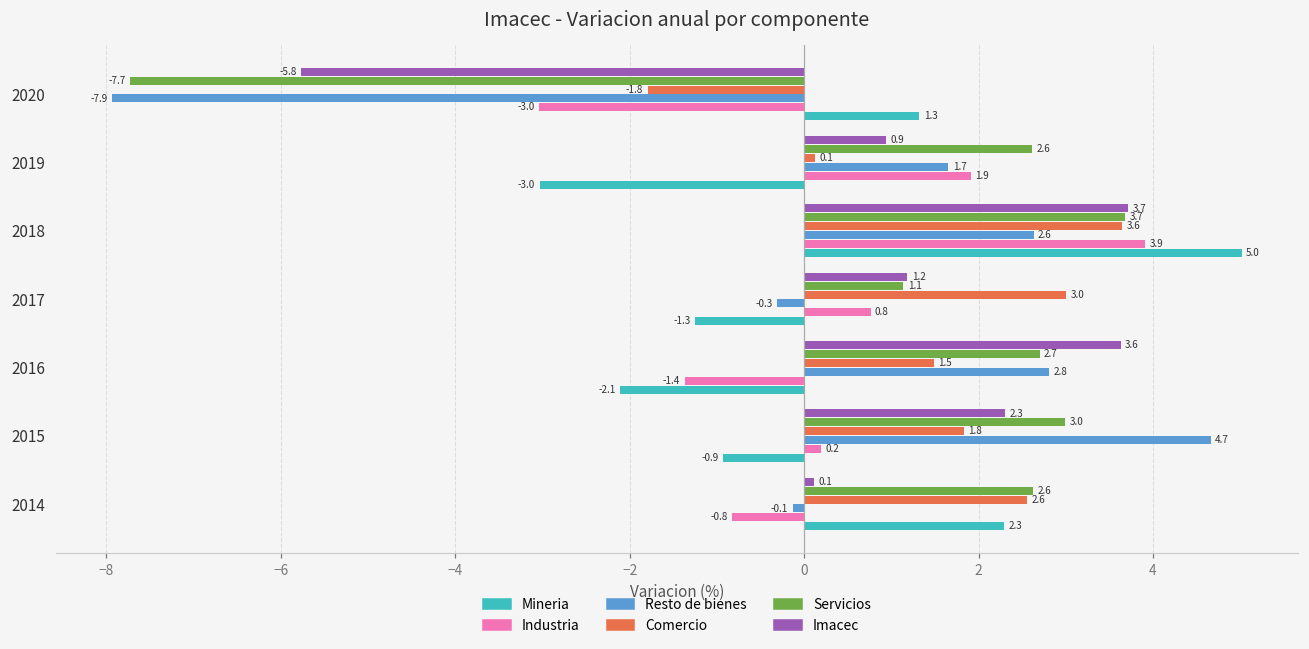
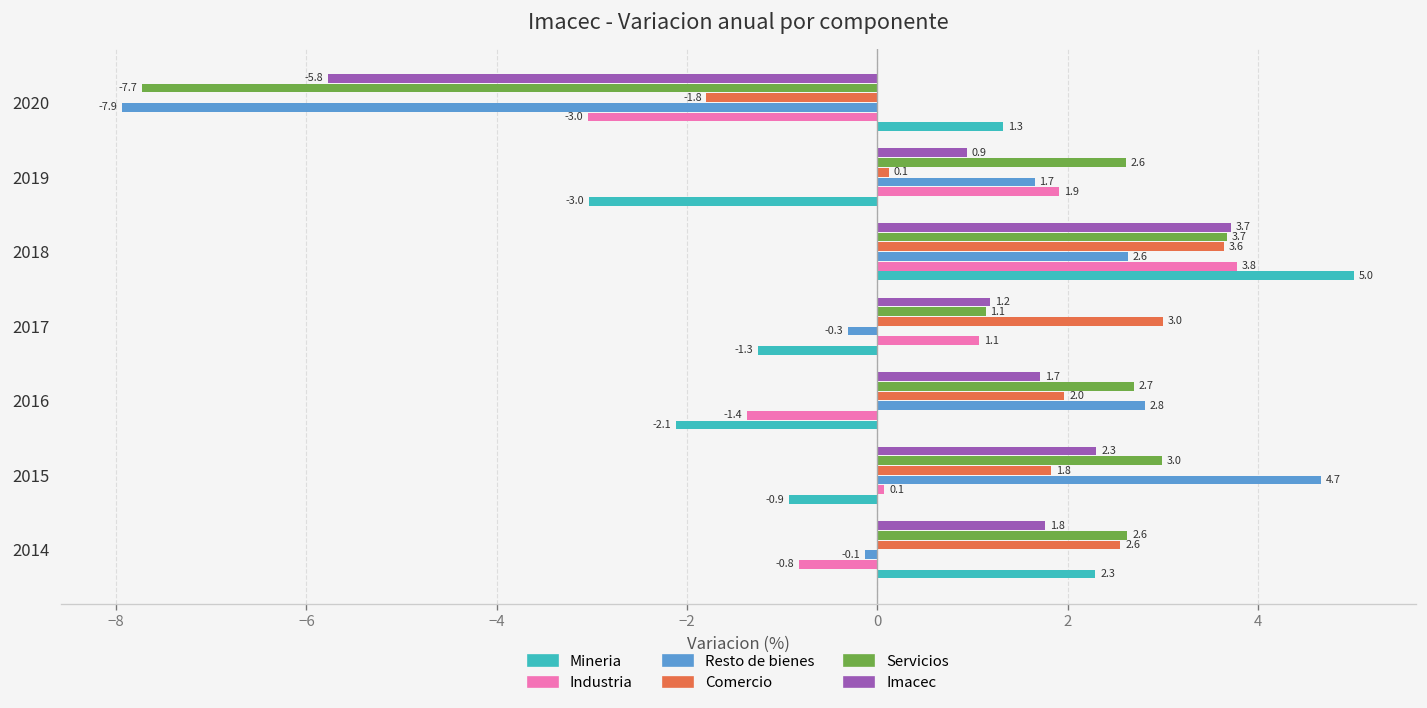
  {
    "Industria": {
      "2020": -3.0,
      "2019": 1.9,
-     "2018": 3.9,
-     "2017": 0.8,
+     "2018": 3.8,
+     "2017": 1.1,
      "2016": -1.4,
-     "2015": 0.2,
+     "2015": 0.1,
      "2014": -0.8
    },
    "Comercio": {
      "2020": -1.8,
      "2019": 0.1,
      "2018": 3.6,
      "2017": 3.0,
-     "2016": 1.5,
+     "2016": 2.0,
      "2015": 1.8,
      "2014": 2.6
    },
    "Servicios": {
      "2020": -7.7,
      "2019": 2.6,
      "2018": 3.7,
      "2017": 1.1,
      "2016": 2.7,
      "2015": 3.0,
      "2014": 2.6
    },
    "Imacec": {
      "2020": -5.8,
      "2019": 0.9,
      "2018": 3.7,
      "2017": 1.2,
-     "2016": 3.6,
+     "2016": 1.7,
      "2015": 2.3,
-     "2014": 0.1
+     "2014": 1.8
    }
  }
